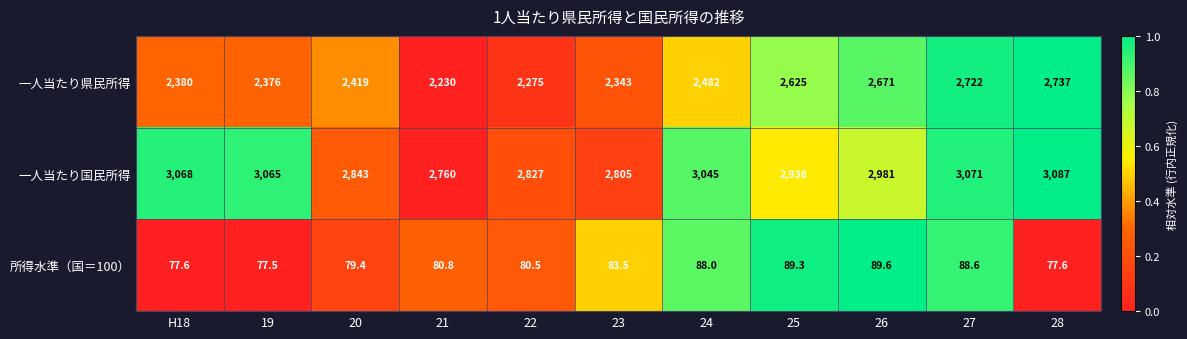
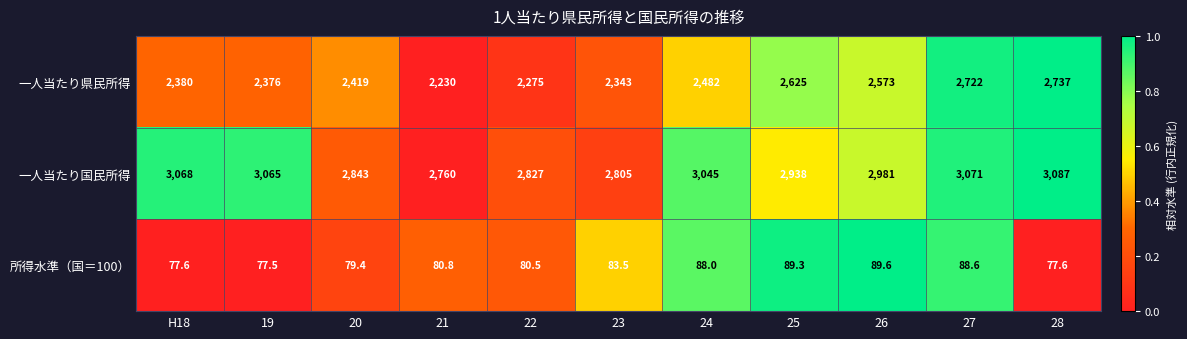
  {
    "一人当たり県民所得": {
      "H18": "2,380",
      "19": "2,376",
      "20": "2,419",
      "21": "2,230",
      "22": "2,275",
      "23": "2,343",
      "24": "2,482",
      "25": "2,625",
-     "26": "2,671",
+     "26": "2,573",
      "27": "2,722",
      "28": "2,737"
    },
    "一人当たり国民所得": {
      "H18": "3,068",
      "19": "3,065",
      "20": "2,843",
      "21": "2,760",
      "22": "2,827",
      "23": "2,805",
      "24": "3,045",
      "25": "2,938",
      "26": "2,981",
      "27": "3,071",
      "28": "3,087"
    },
    "所得水準（国＝100）": {
      "H18": "77.6",
      "19": "77.5",
      "20": "79.4",
      "21": "80.8",
      "22": "80.5",
      "23": "83.5",
      "24": "88.0",
      "25": "89.3",
      "26": "89.6",
      "27": "88.6",
      "28": "77.6"
    }
  }
